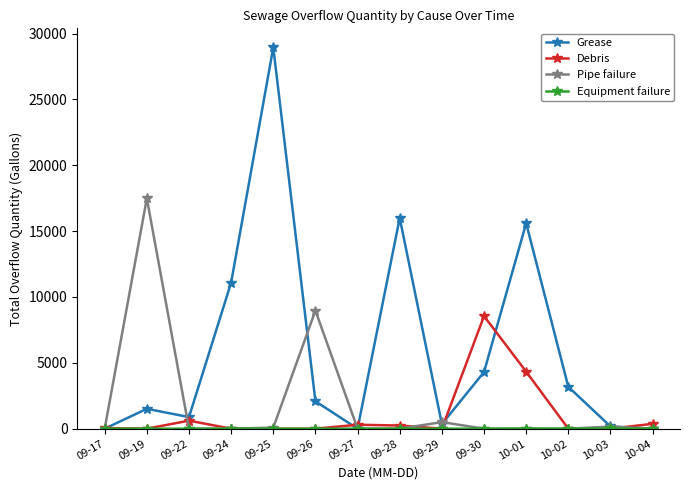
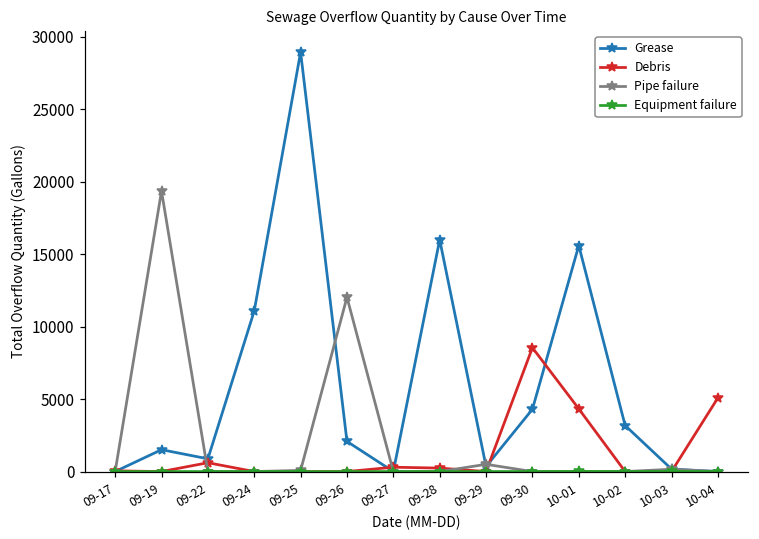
  {
    "Grease": {
      "09-19": 1500,
      "09-22": 900,
      "09-24": 11100,
      "09-25": 29000,
      "09-26": 2100,
      "09-28": 16000,
      "09-30": 4300,
      "10-01": 15600,
      "10-02": 3200
    },
    "Debris": {
      "09-22": 600,
      "09-27": 300,
      "09-28": 200,
      "09-30": 8500,
      "10-01": 4300,
-     "10-04": 400
+     "10-04": 5100
    },
    "Pipe failure": {
-     "09-19": 17500,
-     "09-26": 9000
+     "09-19": 19400,
+     "09-26": 12000
    }
  }
